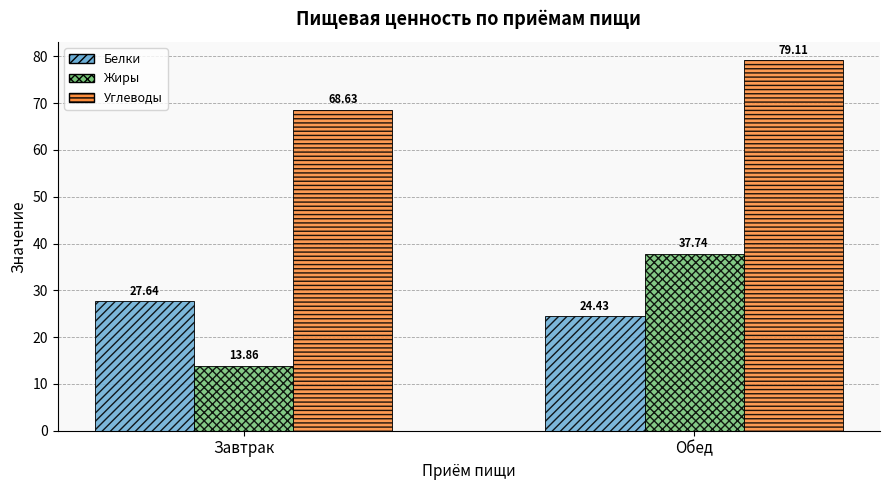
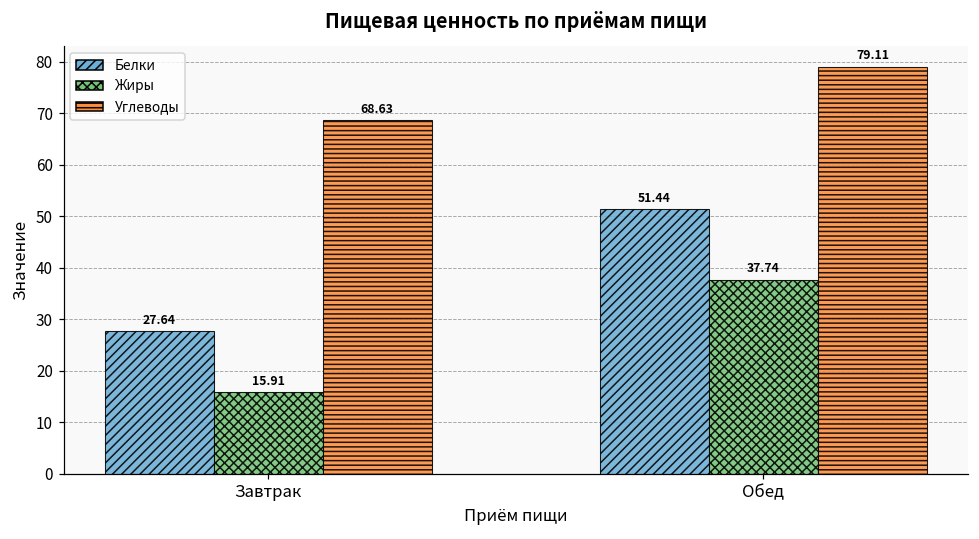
  {
    "Белки": {
      "Завтрак": 27.64,
-     "Обед": 24.43
+     "Обед": 51.44
    },
    "Жиры": {
-     "Завтрак": 13.86,
+     "Завтрак": 15.91,
      "Обед": 37.74
    },
    "Углеводы": {
      "Завтрак": 68.63,
      "Обед": 79.11
    }
  }
